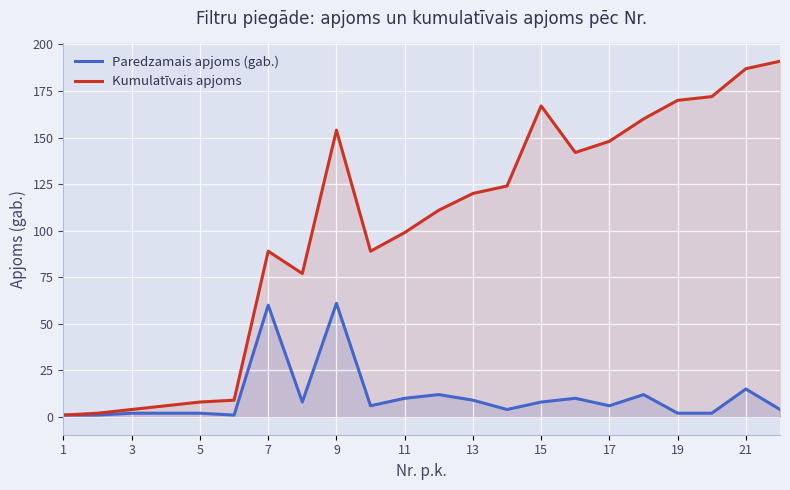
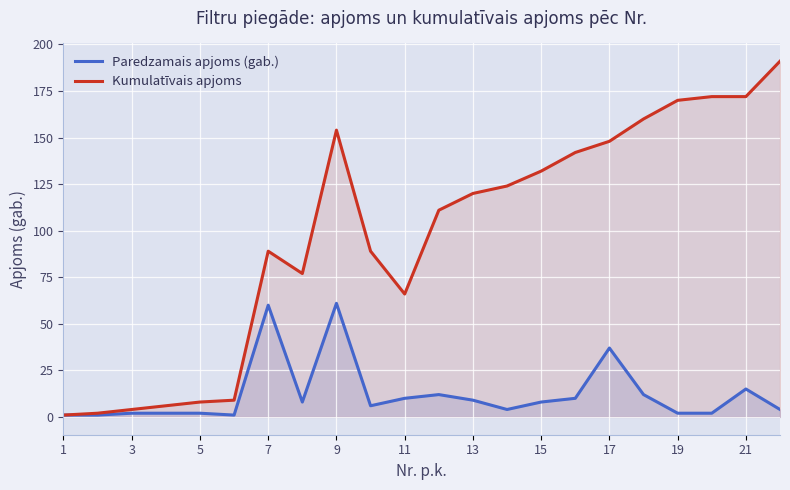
  {
    "Paredzamais apjoms (gab.)": {
      "3": 2,
      "5": 2,
      "7": 60,
      "9": 61,
      "11": 10,
      "13": 9,
      "15": 8,
-     "17": 6,
+     "17": 37,
      "19": 2,
      "21": 15
    },
    "Kumulatīvais apjoms": {
      "3": 4,
      "5": 8,
      "7": 89,
      "9": 154,
-     "11": 99,
+     "11": 66,
      "13": 120,
-     "15": 167,
+     "15": 132,
      "17": 148,
      "19": 170,
-     "21": 187
+     "21": 172
    }
  }
